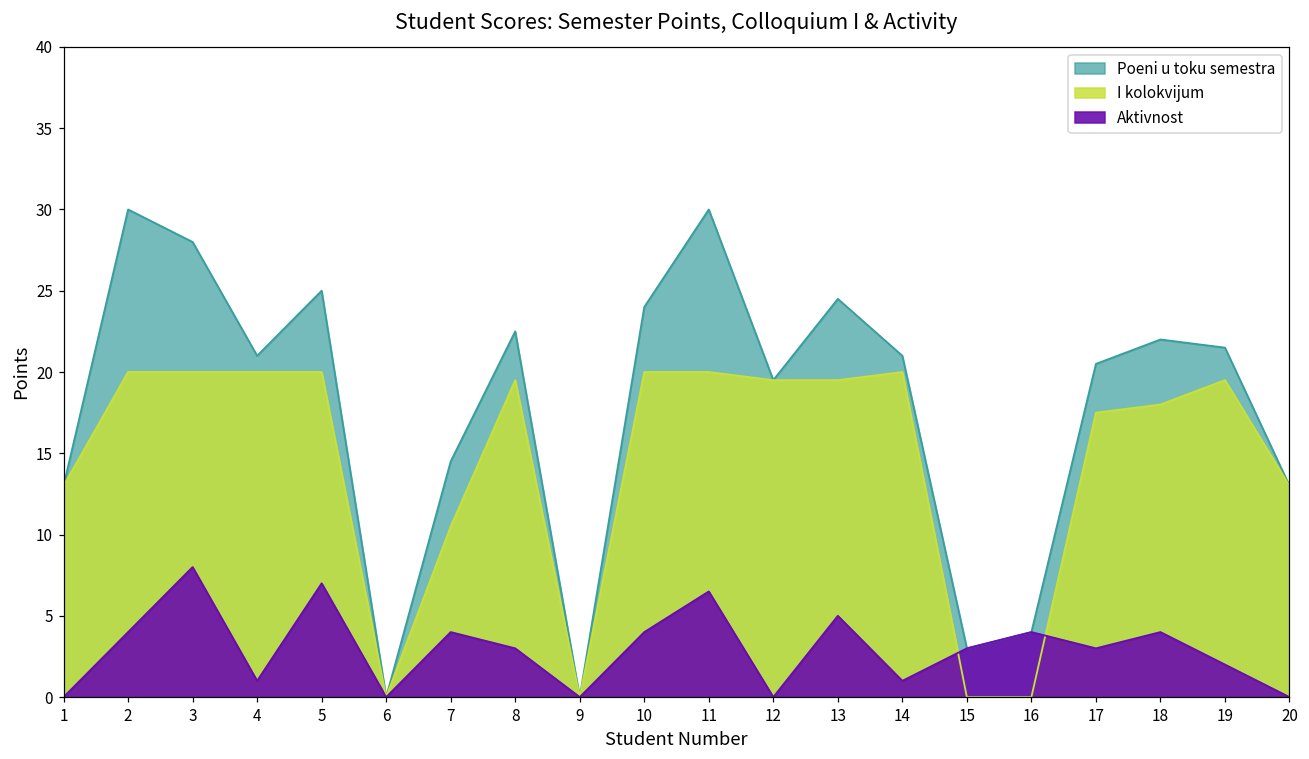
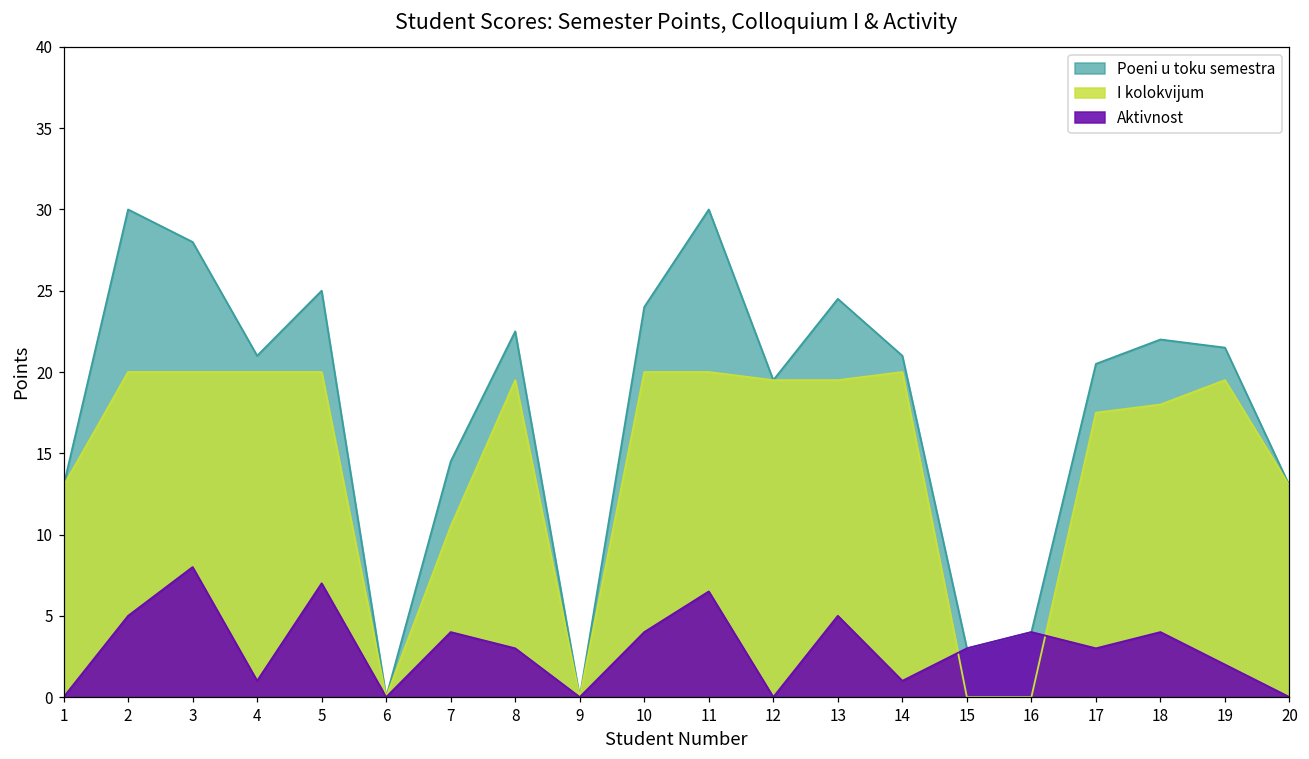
  {
    "Poeni u toku semestra": {
      "2": 30,
      "3": 28,
      "4": 21,
      "5": 25,
      "7": 14.5,
      "8": 22.5,
      "10": 24,
      "11": 30,
      "13": 24.5,
      "14": 21,
      "17": 20.5,
      "18": 22,
      "19": 21.5
    },
    "I kolokvijum": {
      "2": 20,
      "3": 20,
      "4": 20,
      "5": 20,
      "7": 10.5,
      "8": 19.5,
      "10": 20,
      "11": 20,
      "13": 19.5,
      "14": 20,
      "15": 0,
      "16": 0,
      "17": 17.5,
      "18": 18,
      "19": 19.5
    },
    "Aktivnost": {
      "1": 0,
-     "2": 4,
+     "2": 5,
      "3": 8,
      "4": 1,
      "5": 7,
      "7": 4,
      "8": 3,
      "10": 4,
      "11": 6.5,
      "12": 0,
      "13": 5,
      "14": 1,
      "17": 3,
      "18": 4,
      "19": 2,
      "20": 0
    }
  }
